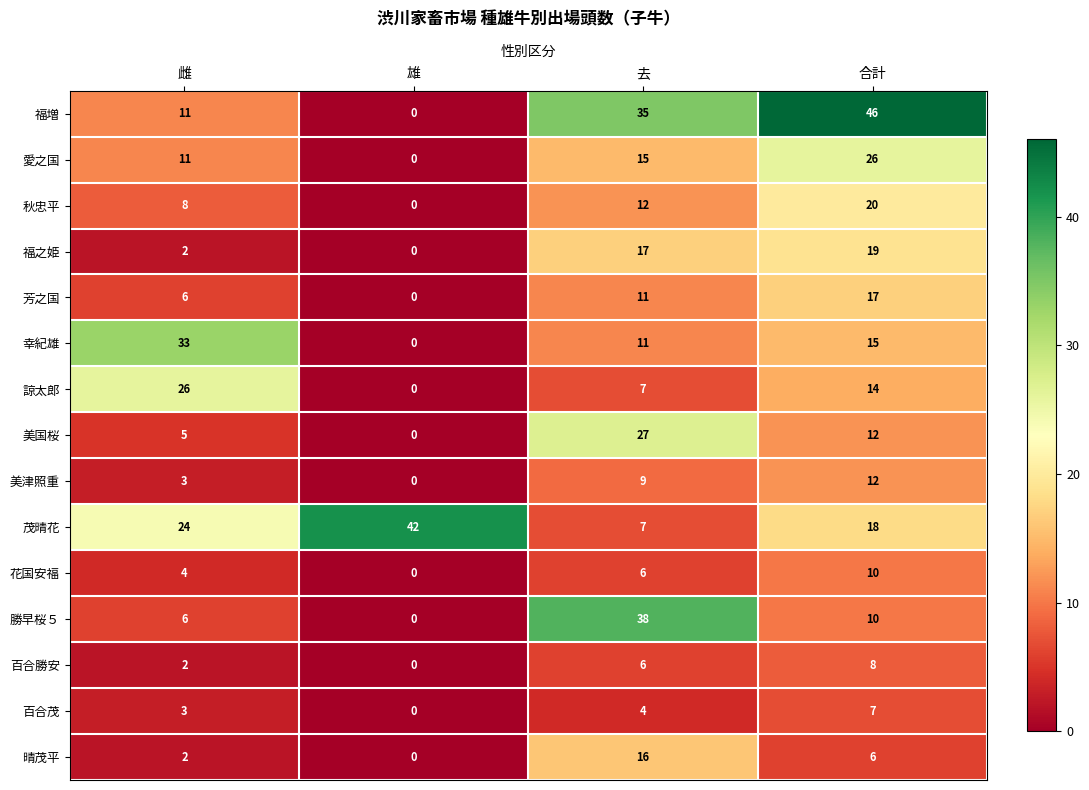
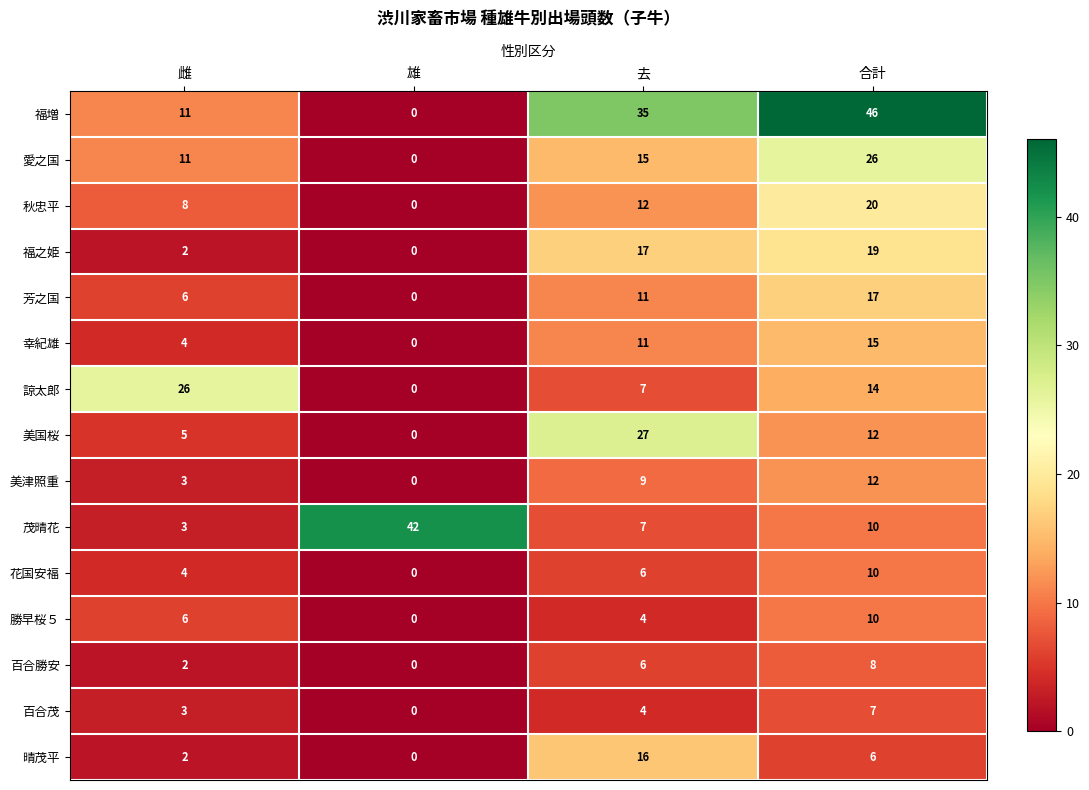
  {
    "福増": {
      "雌": 11,
      "雄": 0,
      "去": 35,
      "合計": 46
    },
    "愛之国": {
      "雌": 11,
      "雄": 0,
      "去": 15,
      "合計": 26
    },
    "秋忠平": {
      "雌": 8,
      "雄": 0,
      "去": 12,
      "合計": 20
    },
    "福之姫": {
      "雌": 2,
      "雄": 0,
      "去": 17,
      "合計": 19
    },
    "芳之国": {
      "雌": 6,
      "雄": 0,
      "去": 11,
      "合計": 17
    },
    "幸紀雄": {
-     "雌": 33,
+     "雌": 4,
      "雄": 0,
      "去": 11,
      "合計": 15
    },
    "諒太郎": {
      "雌": 26,
      "雄": 0,
      "去": 7,
      "合計": 14
    },
    "美国桜": {
      "雌": 5,
      "雄": 0,
      "去": 27,
      "合計": 12
    },
    "美津照重": {
      "雌": 3,
      "雄": 0,
      "去": 9,
      "合計": 12
    },
    "茂晴花": {
-     "雌": 24,
+     "雌": 3,
      "雄": 42,
      "去": 7,
-     "合計": 18
+     "合計": 10
    },
    "花国安福": {
      "雌": 4,
      "雄": 0,
      "去": 6,
      "合計": 10
    },
    "勝早桜５": {
      "雌": 6,
      "雄": 0,
-     "去": 38,
+     "去": 4,
      "合計": 10
    },
    "百合勝安": {
      "雌": 2,
      "雄": 0,
      "去": 6,
      "合計": 8
    },
    "百合茂": {
      "雌": 3,
      "雄": 0,
      "去": 4,
      "合計": 7
    },
    "晴茂平": {
      "雌": 2,
      "雄": 0,
      "去": 16,
      "合計": 6
    }
  }
